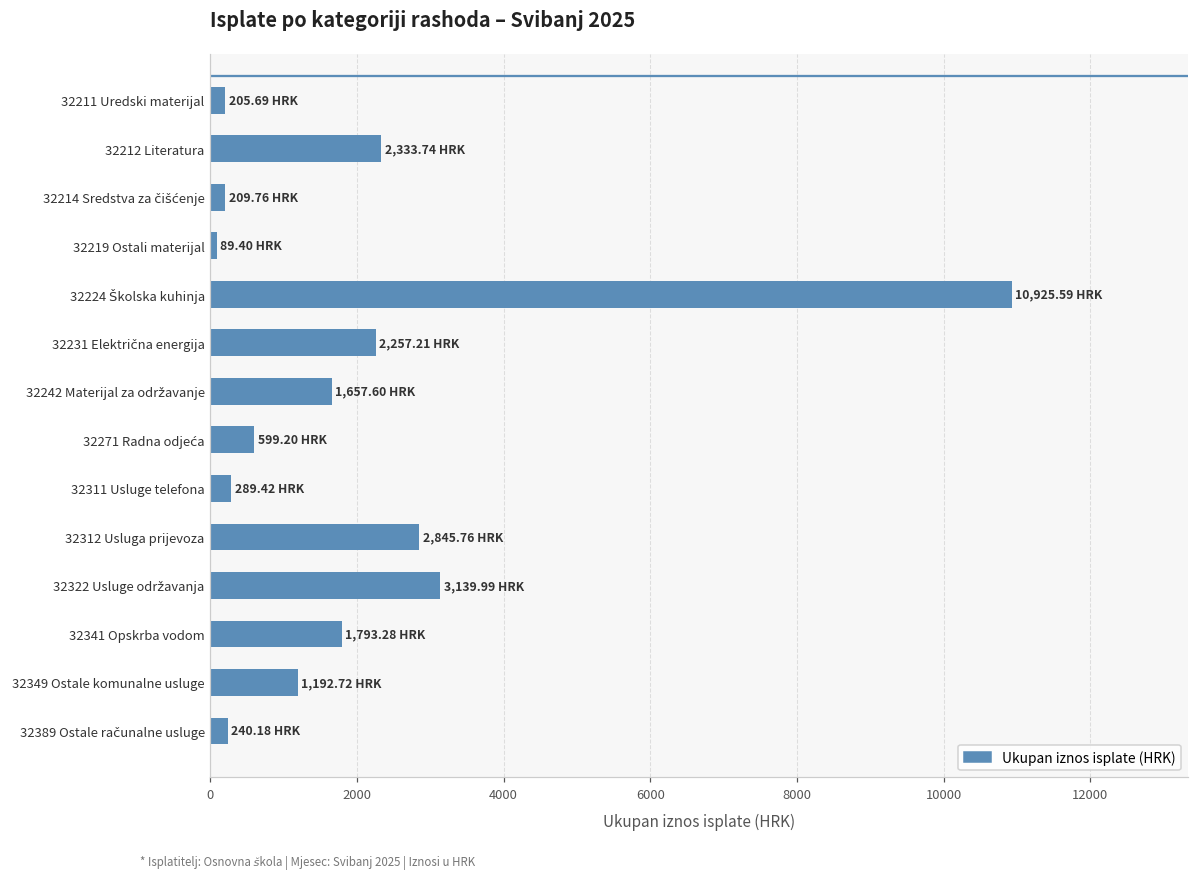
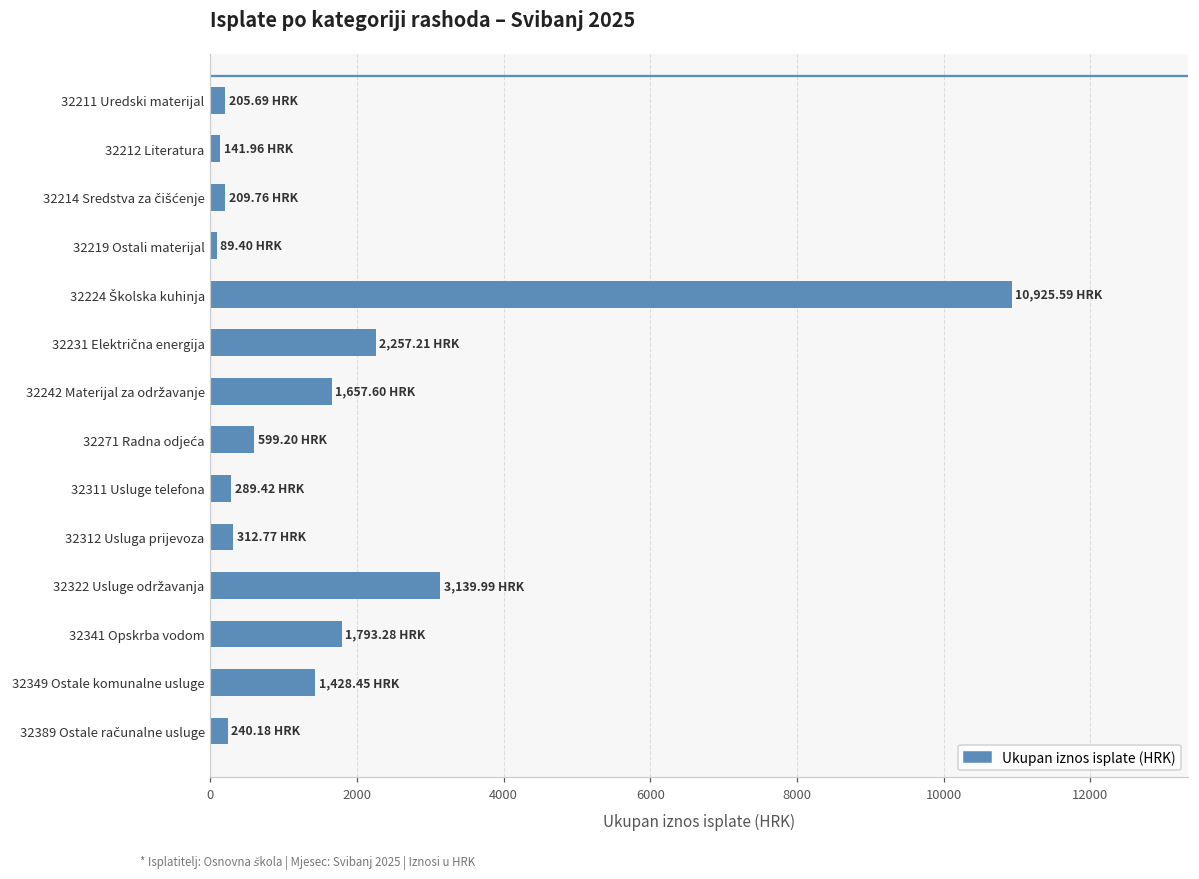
  {
    "32211 Uredski materijal": "205.69",
-   "32212 Literatura": "2,333.74",
+   "32212 Literatura": "141.96",
    "32214 Sredstva za čišćenje": "209.76",
    "32219 Ostali materijal": "89.40",
    "32224 Školska kuhinja": "10,925.59",
    "32231 Električna energija": "2,257.21",
    "32242 Materijal za održavanje": "1,657.60",
    "32271 Radna odjeća": "599.20",
    "32311 Usluge telefona": "289.42",
-   "32312 Usluga prijevoza": "2,845.76",
+   "32312 Usluga prijevoza": "312.77",
    "32322 Usluge održavanja": "3,139.99",
    "32341 Opskrba vodom": "1,793.28",
-   "32349 Ostale komunalne usluge": "1,192.72",
+   "32349 Ostale komunalne usluge": "1,428.45",
    "32389 Ostale računalne usluge": "240.18"
  }
